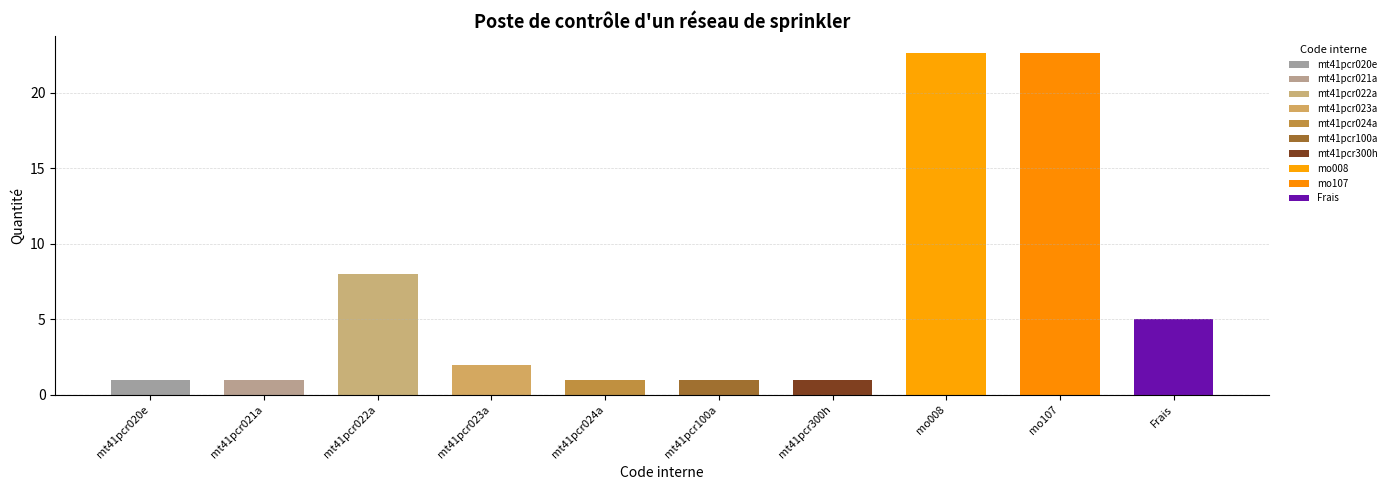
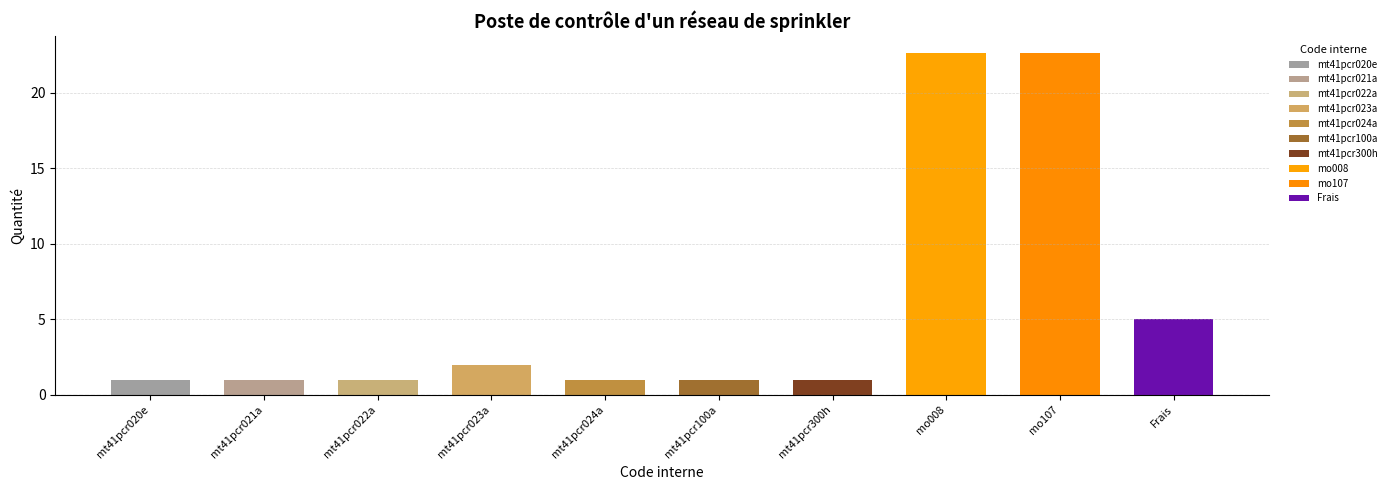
  {
    "mt41pcr020e": 1,
    "mt41pcr021a": 1,
-   "mt41pcr022a": 8,
+   "mt41pcr022a": 1,
    "mt41pcr023a": 2,
    "mt41pcr024a": 1,
    "mt41pcr100a": 1,
    "mt41pcr300h": 1,
    "mo008": 22.6,
    "mo107": 22.6,
    "Frais": 5
  }
